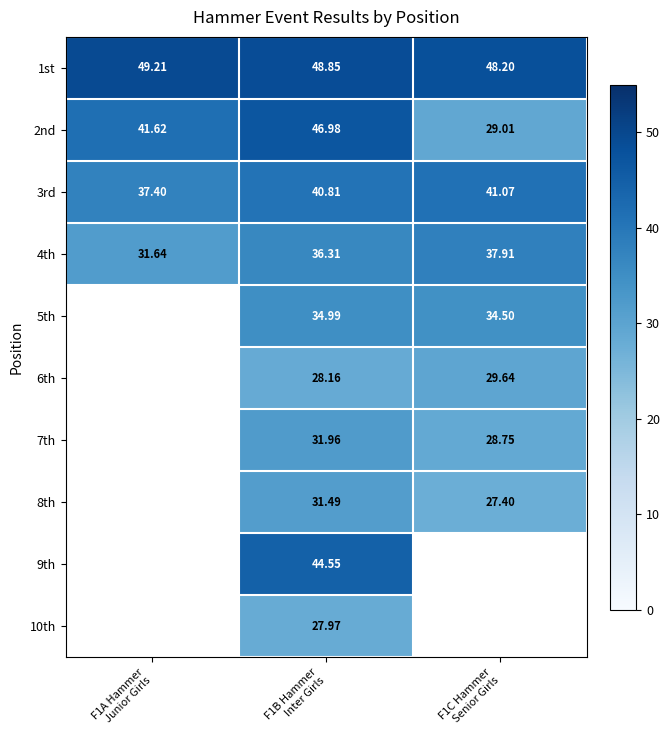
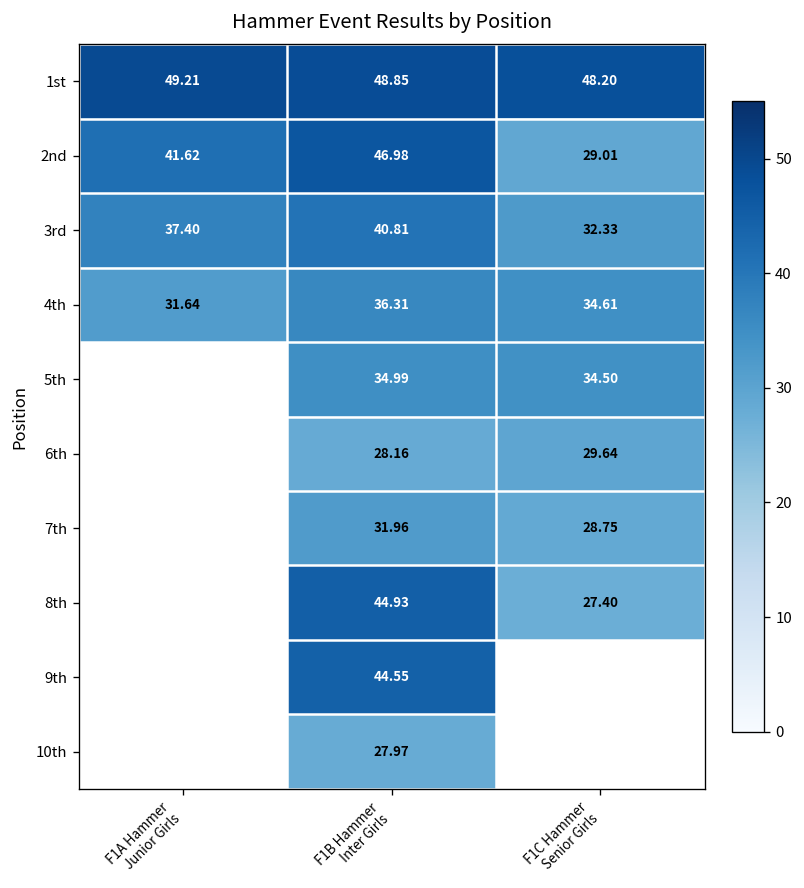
  {
    "1st": {
      "F1A Hammer Junior Girls": 49.21,
      "F1B Hammer Inter Girls": 48.85,
      "F1C Hammer Senior Girls": 48.20
    },
    "2nd": {
      "F1A Hammer Junior Girls": 41.62,
      "F1B Hammer Inter Girls": 46.98,
      "F1C Hammer Senior Girls": 29.01
    },
    "3rd": {
      "F1A Hammer Junior Girls": 37.40,
      "F1B Hammer Inter Girls": 40.81,
-     "F1C Hammer Senior Girls": 41.07
+     "F1C Hammer Senior Girls": 32.33
    },
    "4th": {
      "F1A Hammer Junior Girls": 31.64,
      "F1B Hammer Inter Girls": 36.31,
-     "F1C Hammer Senior Girls": 37.91
+     "F1C Hammer Senior Girls": 34.61
    },
    "5th": {
      "F1B Hammer Inter Girls": 34.99,
      "F1C Hammer Senior Girls": 34.50
    },
    "6th": {
      "F1B Hammer Inter Girls": 28.16,
      "F1C Hammer Senior Girls": 29.64
    },
    "7th": {
      "F1B Hammer Inter Girls": 31.96,
      "F1C Hammer Senior Girls": 28.75
    },
    "8th": {
-     "F1B Hammer Inter Girls": 31.49,
+     "F1B Hammer Inter Girls": 44.93,
      "F1C Hammer Senior Girls": 27.40
    },
    "9th": {
      "F1B Hammer Inter Girls": 44.55
    },
    "10th": {
      "F1B Hammer Inter Girls": 27.97
    }
  }
